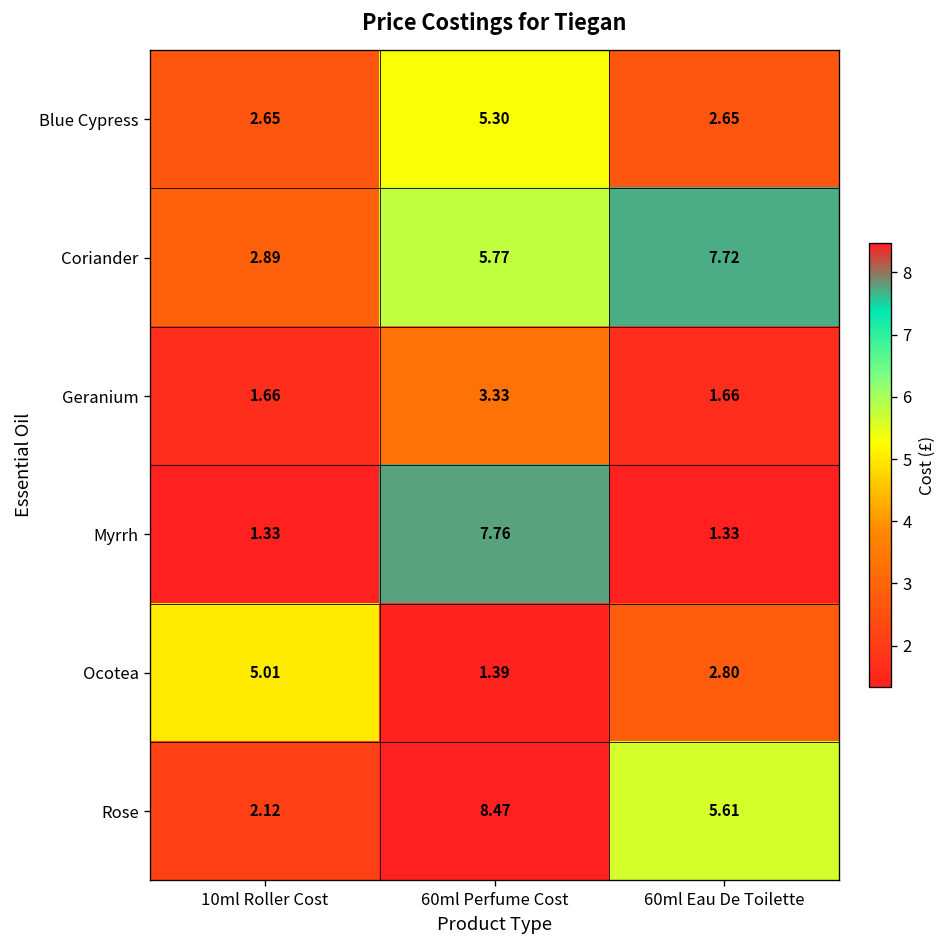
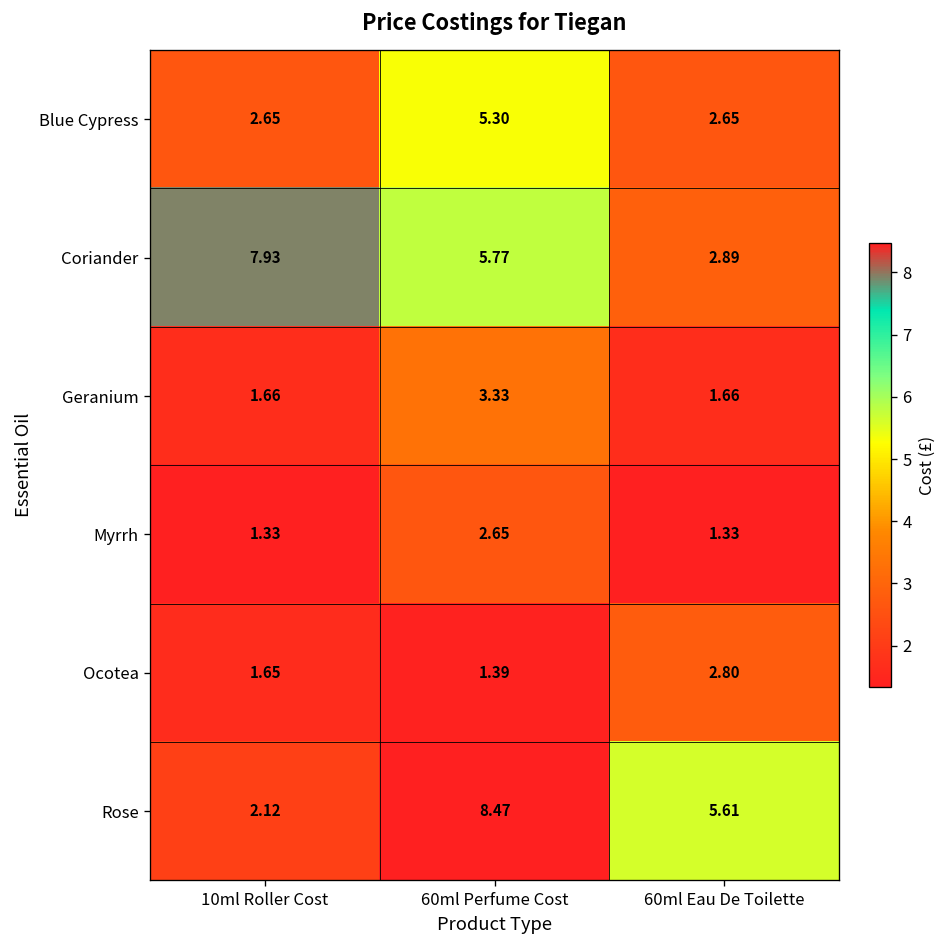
  {
    "Blue Cypress": {
      "10ml Roller Cost": 2.65,
      "60ml Perfume Cost": 5.30,
      "60ml Eau De Toilette": 2.65
    },
    "Coriander": {
-     "10ml Roller Cost": 2.89,
+     "10ml Roller Cost": 7.93,
      "60ml Perfume Cost": 5.77,
-     "60ml Eau De Toilette": 7.72
+     "60ml Eau De Toilette": 2.89
    },
    "Geranium": {
      "10ml Roller Cost": 1.66,
      "60ml Perfume Cost": 3.33,
      "60ml Eau De Toilette": 1.66
    },
    "Myrrh": {
      "10ml Roller Cost": 1.33,
-     "60ml Perfume Cost": 7.76,
+     "60ml Perfume Cost": 2.65,
      "60ml Eau De Toilette": 1.33
    },
    "Ocotea": {
-     "10ml Roller Cost": 5.01,
+     "10ml Roller Cost": 1.65,
      "60ml Perfume Cost": 1.39,
      "60ml Eau De Toilette": 2.80
    },
    "Rose": {
      "10ml Roller Cost": 2.12,
      "60ml Perfume Cost": 8.47,
      "60ml Eau De Toilette": 5.61
    }
  }
